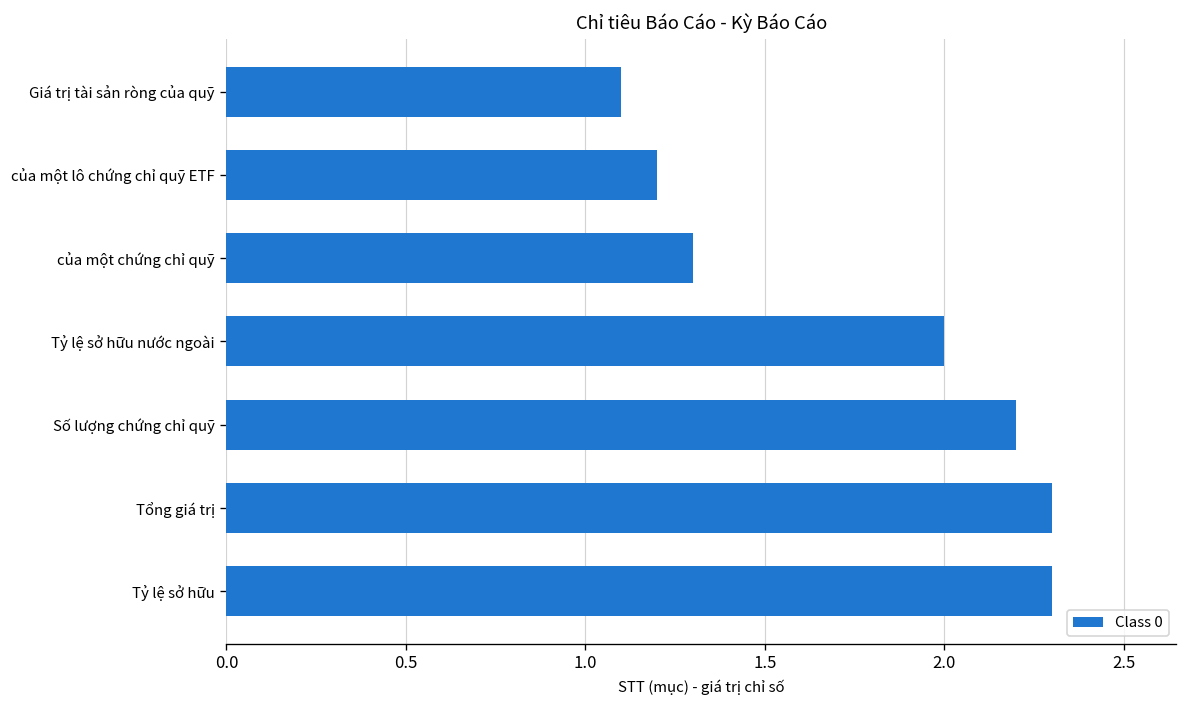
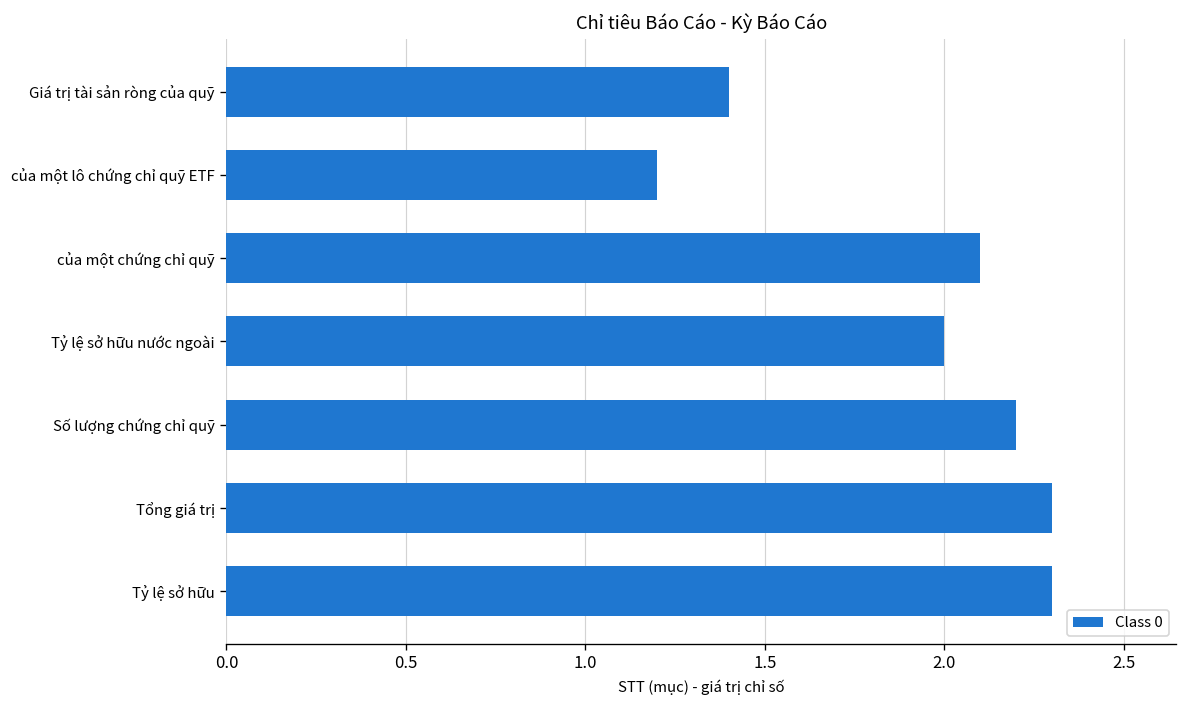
  {
-   "Giá trị tài sản ròng của quỹ": 1.1,
+   "Giá trị tài sản ròng của quỹ": 1.4,
    "của một lô chứng chỉ quỹ ETF": 1.2,
-   "của một chứng chỉ quỹ": 1.3,
+   "của một chứng chỉ quỹ": 2.1,
    "Tỷ lệ sở hữu nước ngoài": 2.0,
    "Số lượng chứng chỉ quỹ": 2.2,
    "Tổng giá trị": 2.3,
    "Tỷ lệ sở hữu": 2.3
  }
